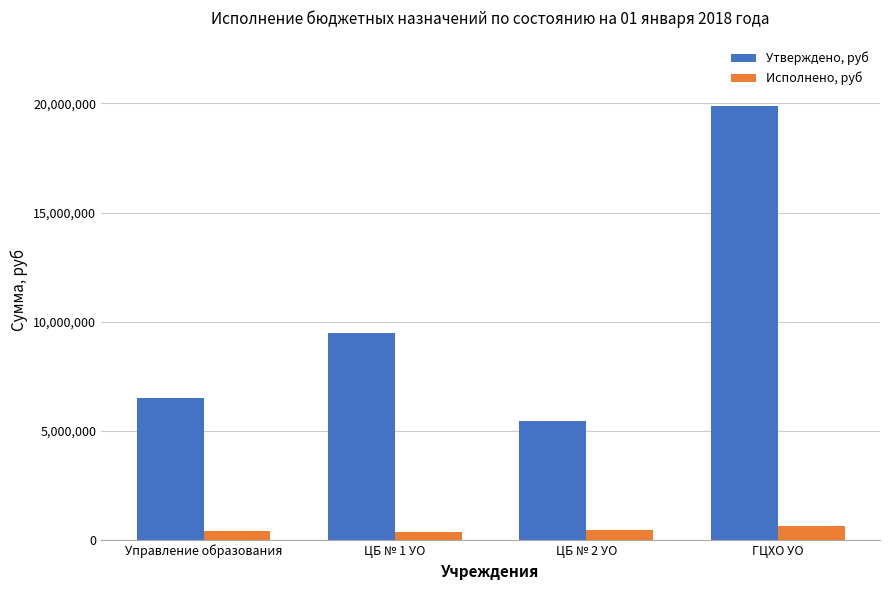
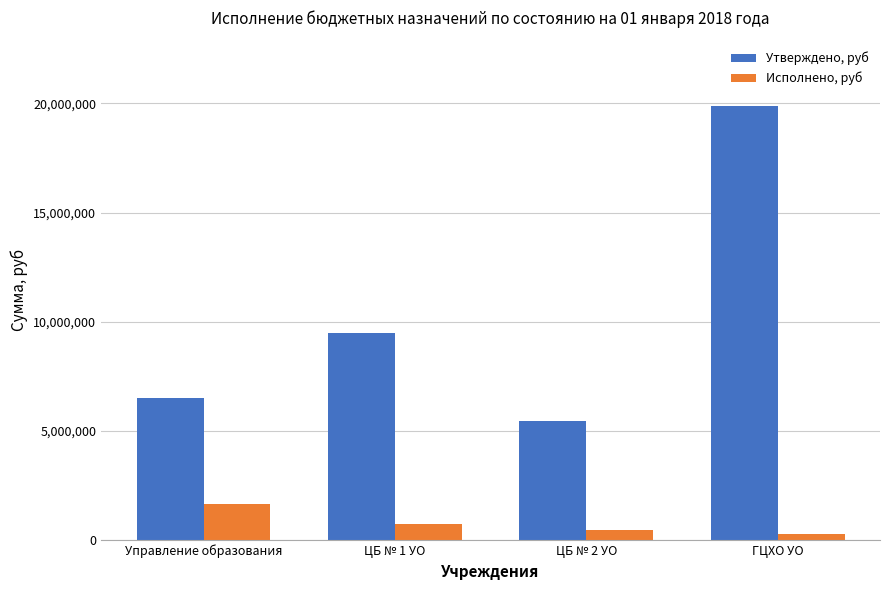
  {
    "Утверждено, руб": {
      "Управление образования": "6,500,000",
      "ЦБ № 1 УО": "9,500,000",
      "ЦБ № 2 УО": "5,500,000",
      "ГЦХО УО": "19,900,000"
    },
    "Исполнено, руб": {
-     "Управление образования": "400,000",
-     "ЦБ № 1 УО": "300,000",
+     "Управление образования": "1,600,000",
+     "ЦБ № 1 УО": "700,000",
      "ЦБ № 2 УО": "500,000",
-     "ГЦХО УО": "700,000"
+     "ГЦХО УО": "300,000"
    }
  }
